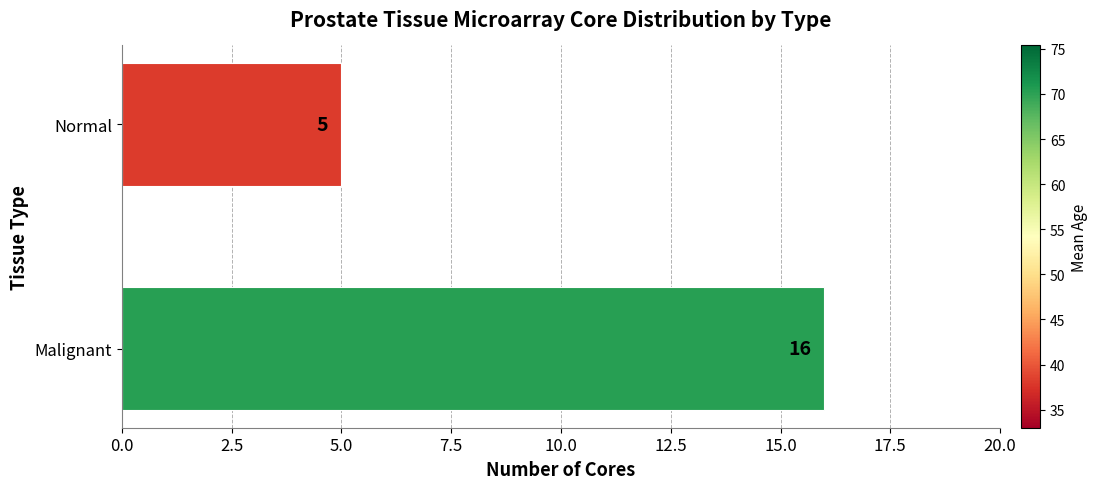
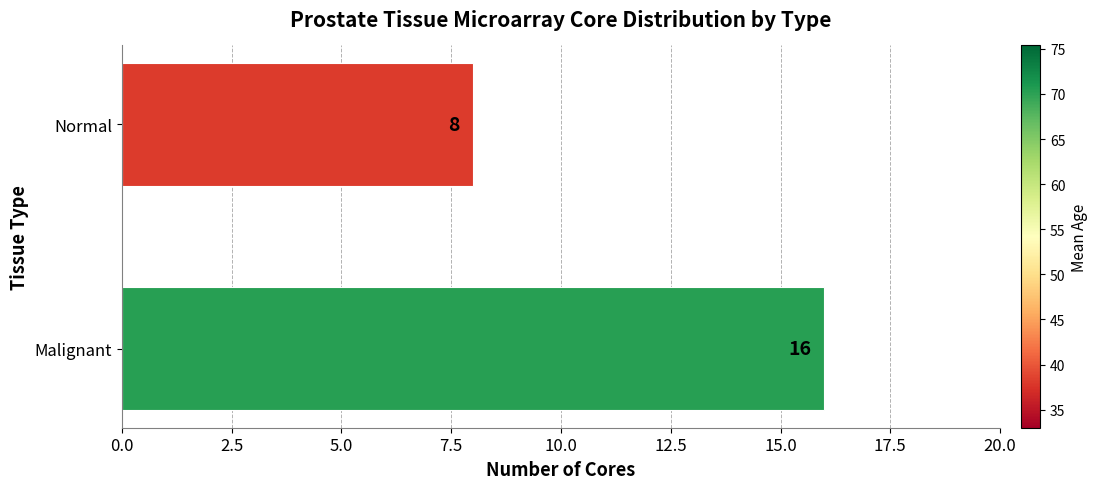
  {
-   "Normal": 5,
+   "Normal": 8,
    "Malignant": 16
  }
